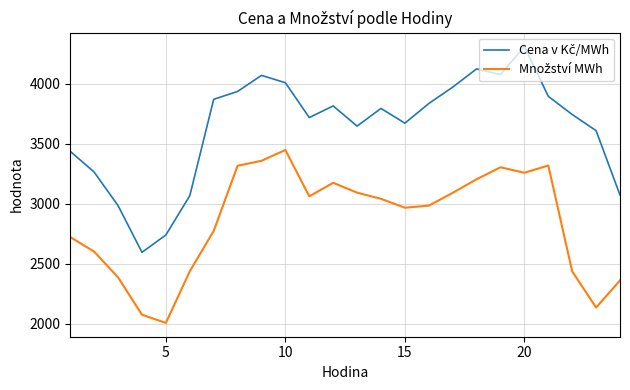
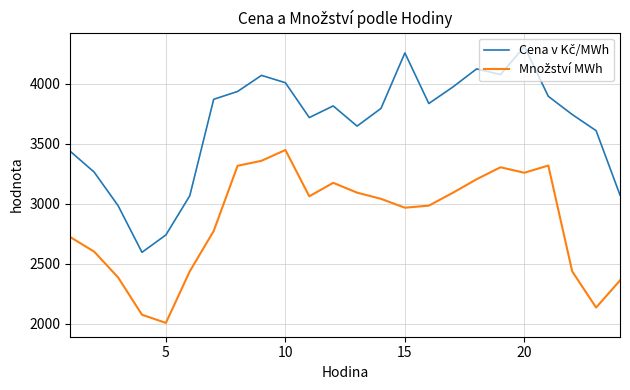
  {
    "Cena v Kč/MWh": {
      "5": 2740,
      "10": 4010,
-     "15": 3670
+     "15": 4260
    },
    "Množství MWh": {
      "5": 2010,
      "10": 3450,
      "15": 2970,
      "20": 3260
    }
  }
